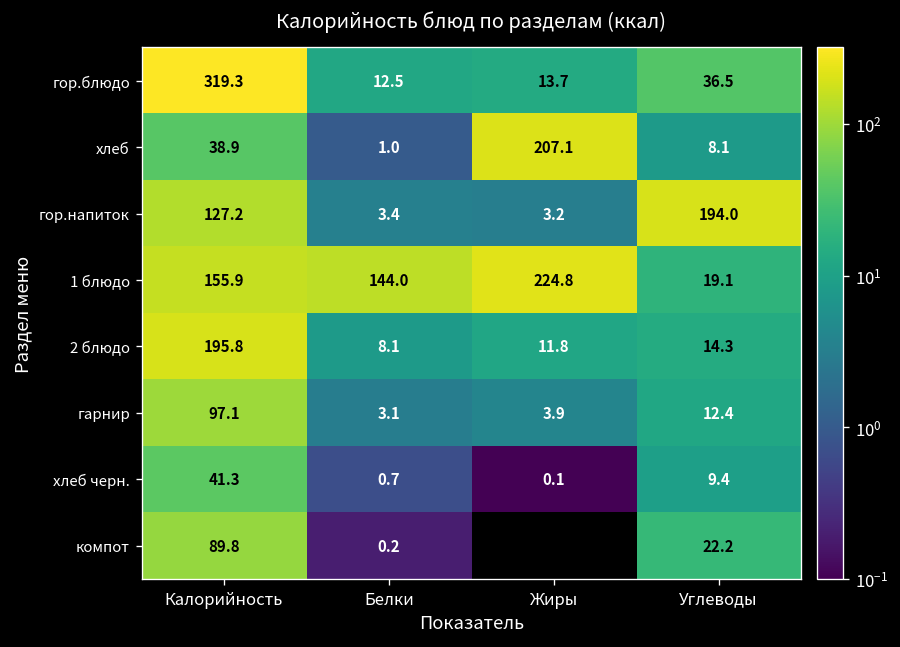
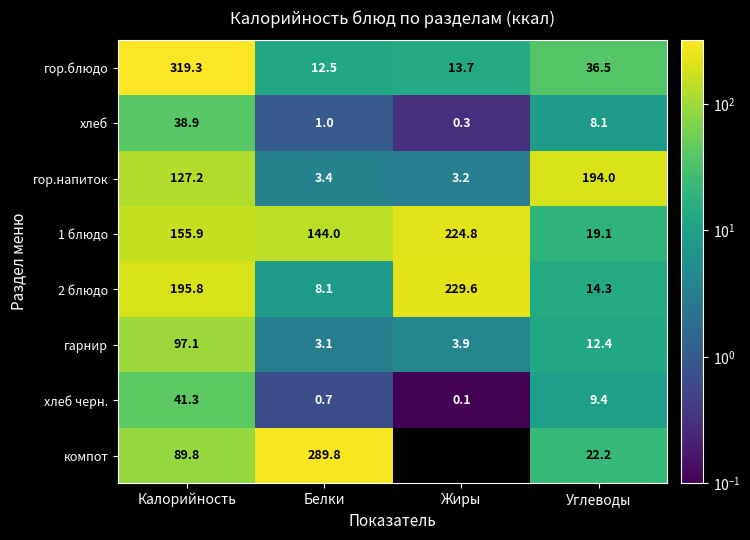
  {
    "гор.блюдо": {
      "Калорийность": 319.3,
      "Белки": 12.5,
      "Жиры": 13.7,
      "Углеводы": 36.5
    },
    "хлеб": {
      "Калорийность": 38.9,
      "Белки": 1.0,
-     "Жиры": 207.1,
+     "Жиры": 0.3,
      "Углеводы": 8.1
    },
    "гор.напиток": {
      "Калорийность": 127.2,
      "Белки": 3.4,
      "Жиры": 3.2,
      "Углеводы": 194.0
    },
    "1 блюдо": {
      "Калорийность": 155.9,
      "Белки": 144.0,
      "Жиры": 224.8,
      "Углеводы": 19.1
    },
    "2 блюдо": {
      "Калорийность": 195.8,
      "Белки": 8.1,
-     "Жиры": 11.8,
+     "Жиры": 229.6,
      "Углеводы": 14.3
    },
    "гарнир": {
      "Калорийность": 97.1,
      "Белки": 3.1,
      "Жиры": 3.9,
      "Углеводы": 12.4
    },
    "хлеб черн.": {
      "Калорийность": 41.3,
      "Белки": 0.7,
      "Жиры": 0.1,
      "Углеводы": 9.4
    },
    "компот": {
      "Калорийность": 89.8,
-     "Белки": 0.2,
+     "Белки": 289.8,
      "Углеводы": 22.2
    }
  }
